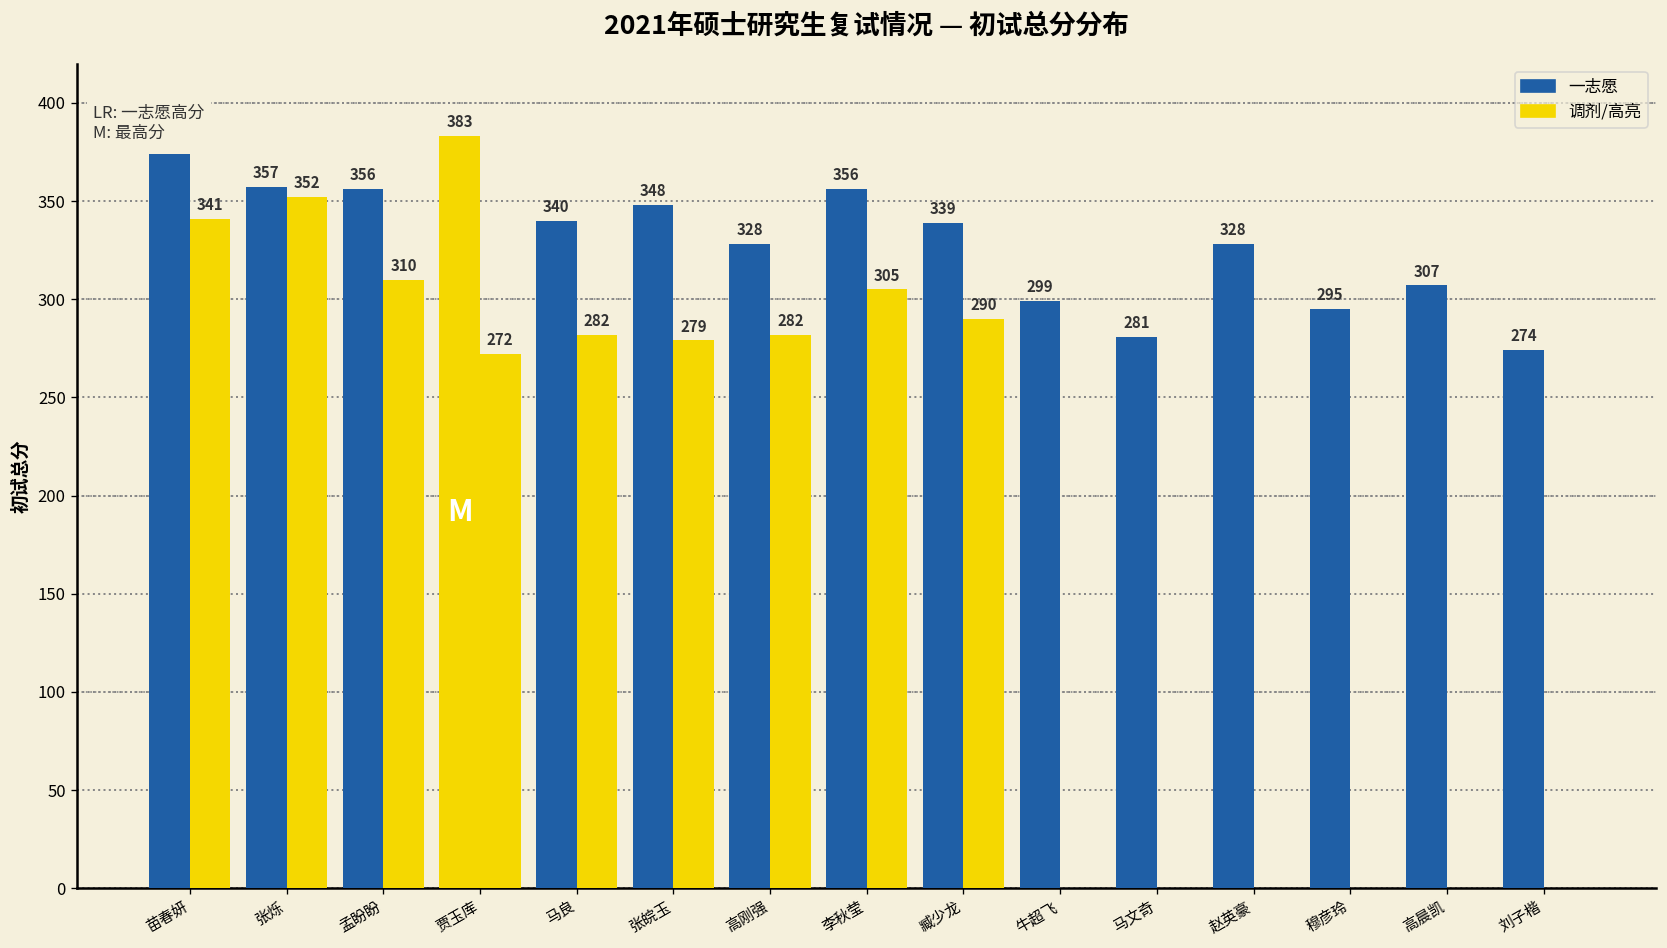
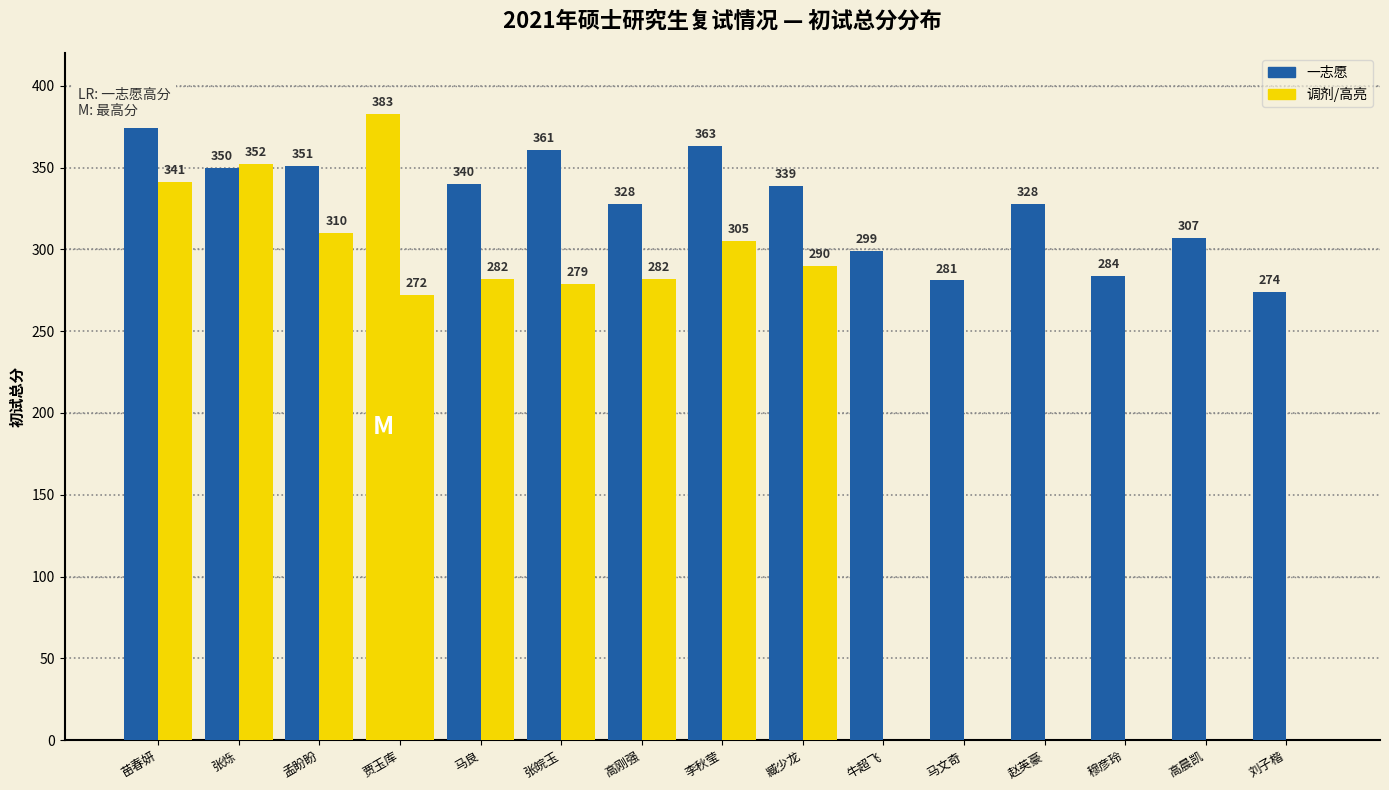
  {
    "一志愿": {
-     "张烁": 357,
-     "孟盼盼": 356,
+     "张烁": 350,
+     "孟盼盼": 351,
      "贾玉库": 383,
      "马良": 340,
-     "张皖玉": 348,
+     "张皖玉": 361,
      "高刚强": 328,
-     "李秋莹": 356,
+     "李秋莹": 363,
      "臧少龙": 339,
      "牛超飞": 299,
      "马文奇": 281,
      "赵英豪": 328,
-     "穆彦玲": 295,
+     "穆彦玲": 284,
      "高晨凯": 307,
      "刘子楷": 274
    }
  }
